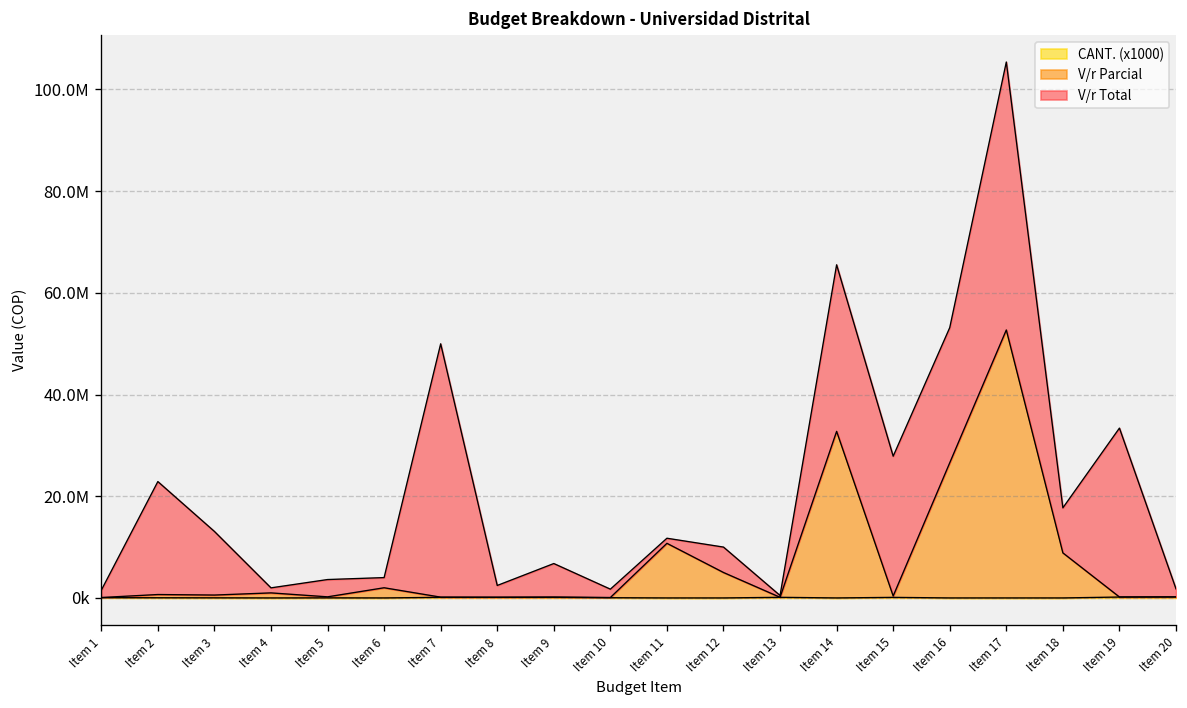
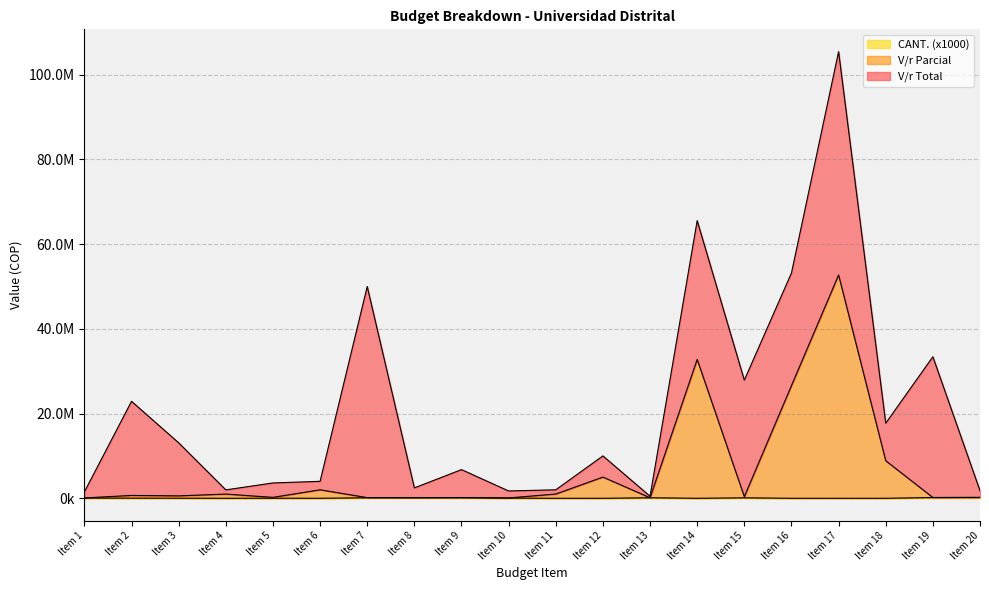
  {
    "CANT. (x1000)": {
      "Item 2": 0,
      "Item 4": 0,
      "Item 6": 0,
      "Item 11": 0,
      "Item 12": 0,
      "Item 14": 0,
      "Item 16": 0,
      "Item 17": 0,
      "Item 18": 0
    },
    "V/r Parcial": {
      "Item 2": 1000000,
      "Item 4": 1000000,
      "Item 6": 2000000,
-     "Item 11": 11000000,
+     "Item 11": 1000000,
      "Item 12": 5000000,
      "Item 14": 33000000,
      "Item 16": 27000000,
      "Item 17": 53000000,
      "Item 18": 9000000
    },
    "V/r Total": {
      "Item 1": 1000000,
      "Item 2": 22000000,
      "Item 3": 13000000,
      "Item 4": 1000000,
      "Item 5": 3000000,
      "Item 6": 2000000,
      "Item 7": 50000000,
      "Item 8": 2000000,
      "Item 9": 7000000,
      "Item 10": 2000000,
      "Item 11": 1000000,
      "Item 12": 5000000,
      "Item 14": 33000000,
      "Item 15": 27000000,
      "Item 16": 27000000,
      "Item 17": 53000000,
      "Item 18": 9000000,
      "Item 19": 33000000,
      "Item 20": 2000000
    }
  }
